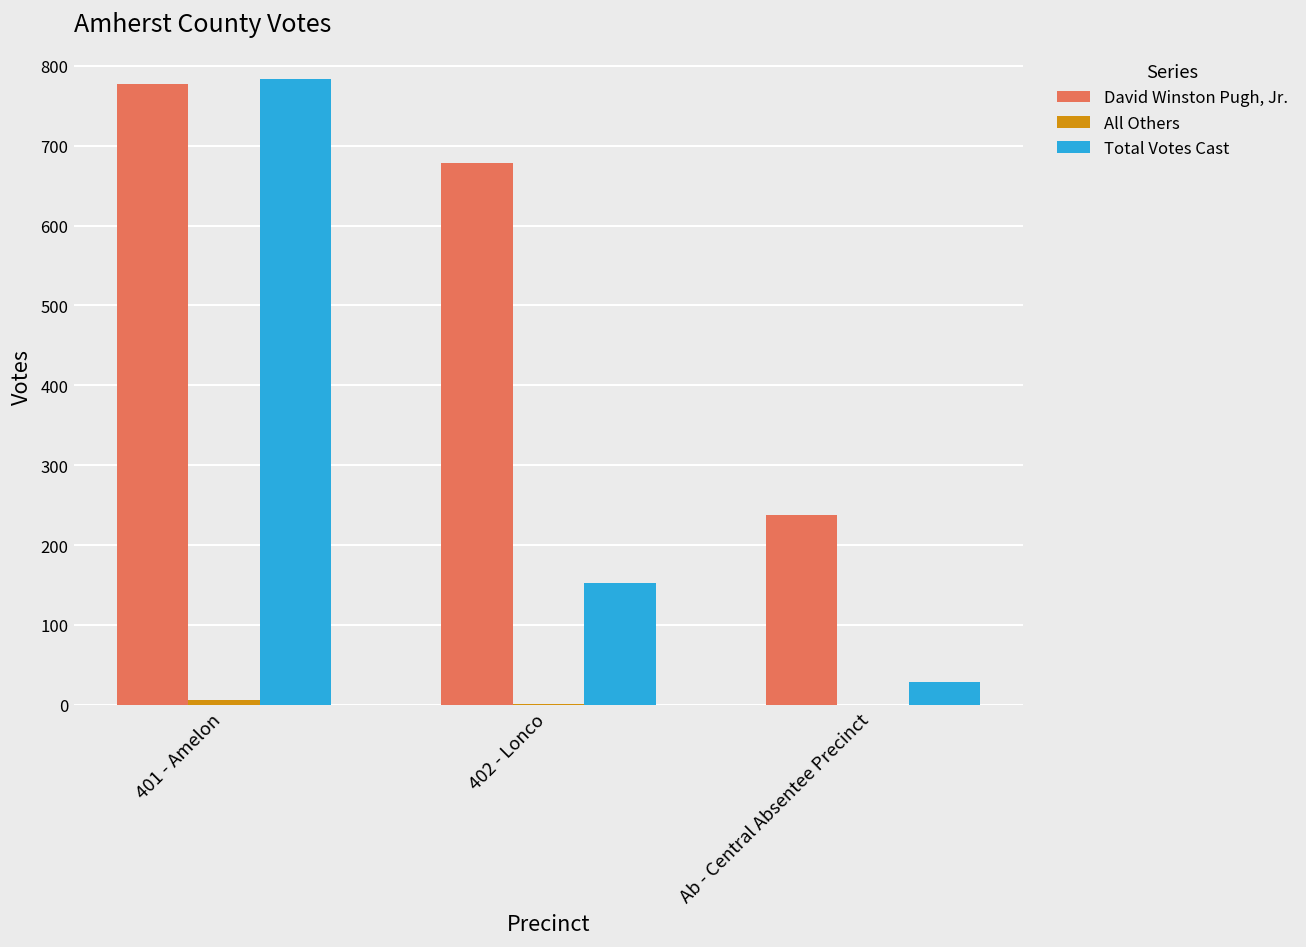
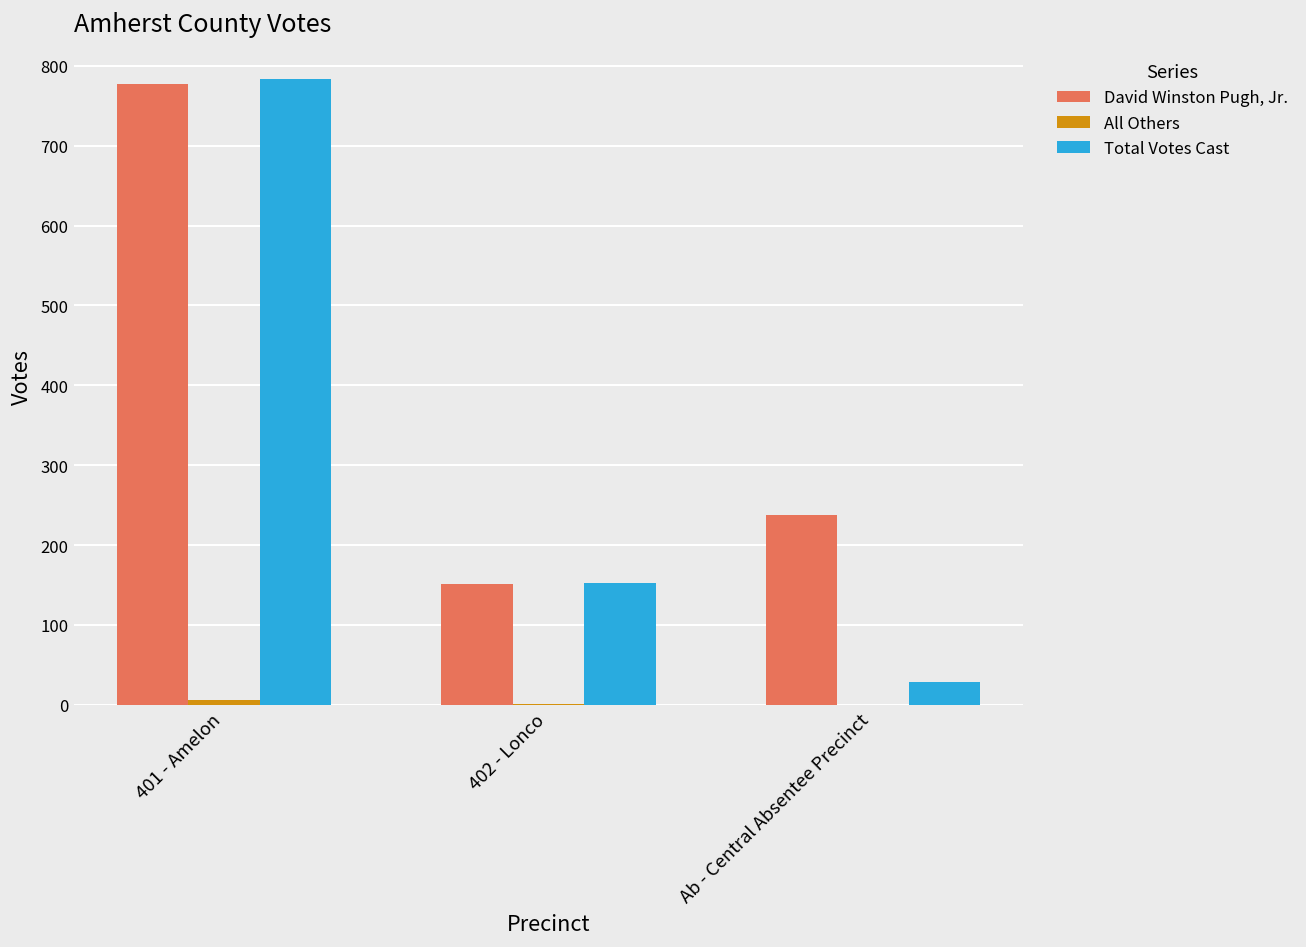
  {
    "David Winston Pugh, Jr.": {
      "401 - Amelon": 780,
-     "402 - Lonco": 680,
+     "402 - Lonco": 150,
      "Ab - Central Absentee Precinct": 240
    },
    "All Others": {
      "401 - Amelon": 10,
      "Ab - Central Absentee Precinct": 0
    },
    "Total Votes Cast": {
      "401 - Amelon": 780,
      "402 - Lonco": 150,
      "Ab - Central Absentee Precinct": 30
    }
  }
